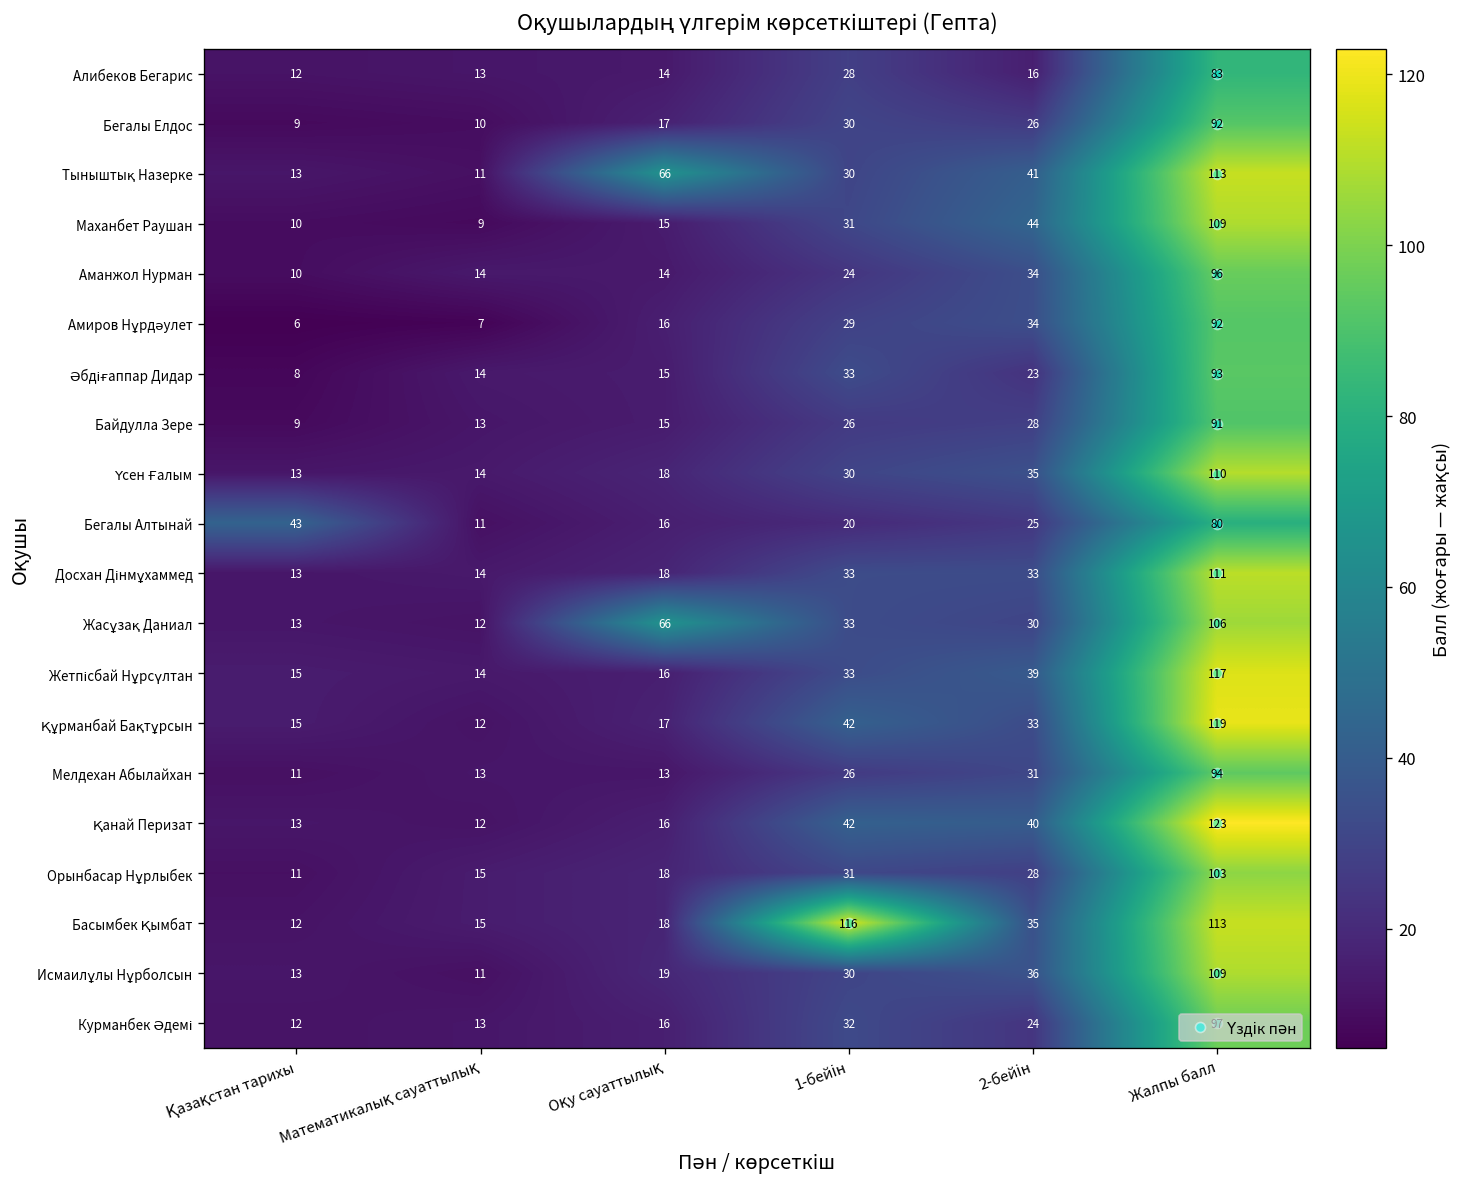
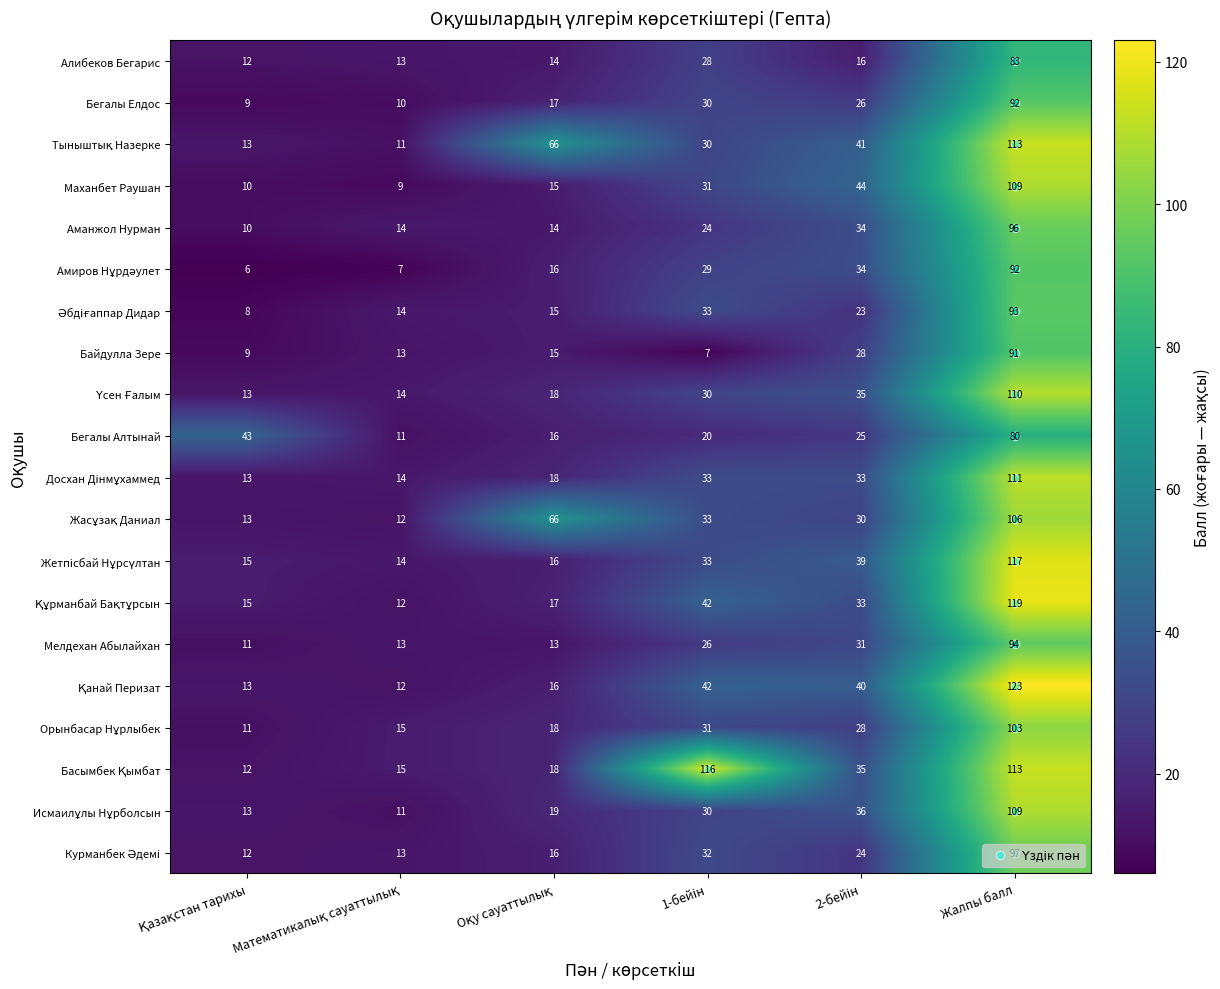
  {
    "Алибеков Бегарис": {
      "Қазақстан тарихы": 12,
      "Математикалық сауаттылық": 13,
      "Оқу сауаттылық": 14,
      "1-бейін": 28,
      "2-бейін": 16
    },
    "Бегалы Елдос": {
      "Қазақстан тарихы": 9,
      "Математикалық сауаттылық": 10,
      "Оқу сауаттылық": 17,
      "1-бейін": 30,
      "2-бейін": 26
    },
    "Тыныштық Назерке": {
      "Қазақстан тарихы": 13,
      "Математикалық сауаттылық": 11,
      "Оқу сауаттылық": 66,
      "1-бейін": 30,
      "2-бейін": 41
    },
    "Маханбет Раушан": {
      "Қазақстан тарихы": 10,
      "Математикалық сауаттылық": 9,
      "Оқу сауаттылық": 15,
      "1-бейін": 31,
      "2-бейін": 44
    },
    "Аманжол Нурман": {
      "Қазақстан тарихы": 10,
      "Математикалық сауаттылық": 14,
      "Оқу сауаттылық": 14,
      "1-бейін": 24,
      "2-бейін": 34
    },
    "Амиров Нұрдәулет": {
      "Қазақстан тарихы": 6,
      "Математикалық сауаттылық": 7,
      "Оқу сауаттылық": 16,
      "1-бейін": 29,
      "2-бейін": 34
    },
    "Әбдіғаппар Дидар": {
      "Қазақстан тарихы": 8,
      "Математикалық сауаттылық": 14,
      "Оқу сауаттылық": 15,
      "1-бейін": 33,
      "2-бейін": 23
    },
    "Байдулла Зере": {
      "Қазақстан тарихы": 9,
      "Математикалық сауаттылық": 13,
      "Оқу сауаттылық": 15,
-     "1-бейін": 26,
+     "1-бейін": 7,
      "2-бейін": 28
    },
    "Үсен Ғалым": {
      "Қазақстан тарихы": 13,
      "Математикалық сауаттылық": 14,
      "Оқу сауаттылық": 18,
      "1-бейін": 30,
      "2-бейін": 35
    },
    "Бегалы Алтынай": {
      "Қазақстан тарихы": 43,
      "Математикалық сауаттылық": 11,
      "Оқу сауаттылық": 16,
      "1-бейін": 20,
      "2-бейін": 25
    },
    "Досхан Дінмұхаммед": {
      "Қазақстан тарихы": 13,
      "Математикалық сауаттылық": 14,
      "Оқу сауаттылық": 18,
      "1-бейін": 33,
      "2-бейін": 33
    },
    "Жасұзақ Даниал": {
      "Қазақстан тарихы": 13,
      "Математикалық сауаттылық": 12,
      "Оқу сауаттылық": 66,
      "1-бейін": 33,
      "2-бейін": 30
    },
    "Жетпісбай Нұрсүлтан": {
      "Қазақстан тарихы": 15,
      "Математикалық сауаттылық": 14,
      "Оқу сауаттылық": 16,
      "1-бейін": 33,
      "2-бейін": 39
    },
    "Құрманбай Бақтұрсын": {
      "Қазақстан тарихы": 15,
      "Математикалық сауаттылық": 12,
      "Оқу сауаттылық": 17,
      "1-бейін": 42,
      "2-бейін": 33
    },
    "Мелдехан Абылайхан": {
      "Қазақстан тарихы": 11,
      "Математикалық сауаттылық": 13,
      "Оқу сауаттылық": 13,
      "1-бейін": 26,
      "2-бейін": 31
    },
    "Қанай Перизат": {
      "Қазақстан тарихы": 13,
      "Математикалық сауаттылық": 12,
      "Оқу сауаттылық": 16,
      "1-бейін": 42,
      "2-бейін": 40
    },
    "Орынбасар Нұрлыбек": {
      "Қазақстан тарихы": 11,
      "Математикалық сауаттылық": 15,
      "Оқу сауаттылық": 18,
      "1-бейін": 31,
      "2-бейін": 28
    },
    "Басымбек Қымбат": {
      "Қазақстан тарихы": 12,
      "Математикалық сауаттылық": 15,
      "Оқу сауаттылық": 18,
      "2-бейін": 35,
      "Жалпы балл": 113
    },
    "Исмаилұлы Нұрболсын": {
      "Қазақстан тарихы": 13,
      "Математикалық сауаттылық": 11,
      "Оқу сауаттылық": 19,
      "1-бейін": 30,
      "2-бейін": 36
    },
    "Курманбек Әдемі": {
      "Қазақстан тарихы": 12,
      "Математикалық сауаттылық": 13,
      "Оқу сауаттылық": 16,
      "1-бейін": 32,
      "2-бейін": 24
    }
  }
